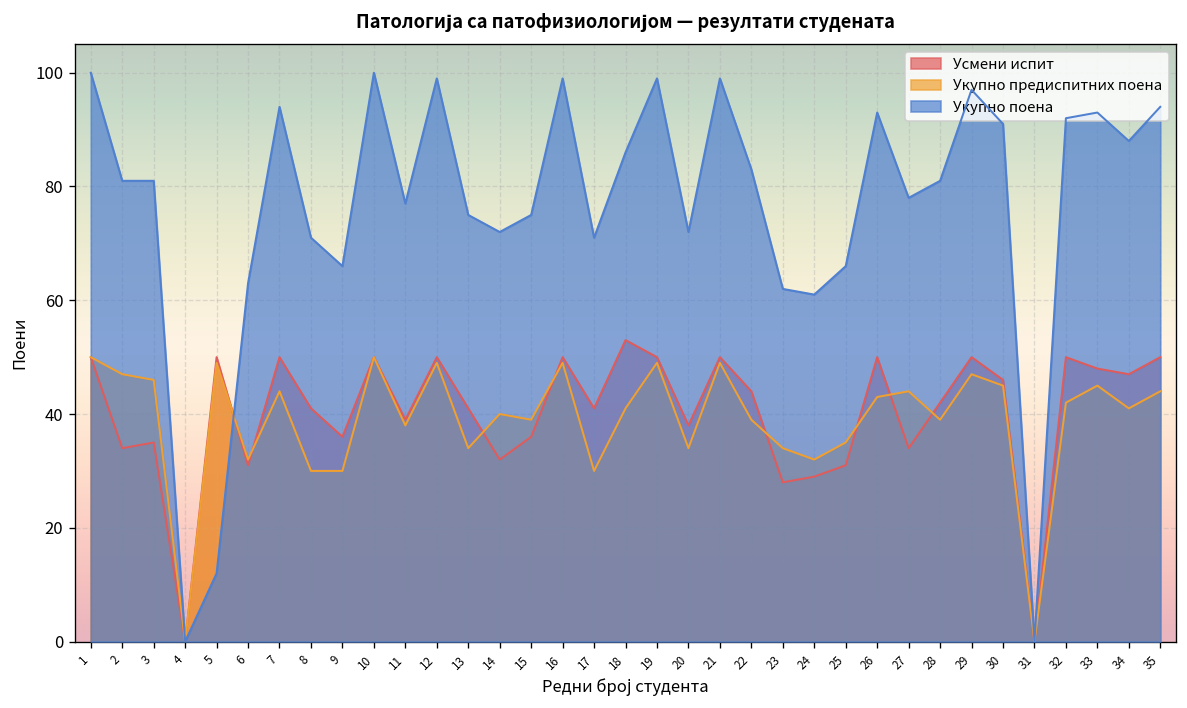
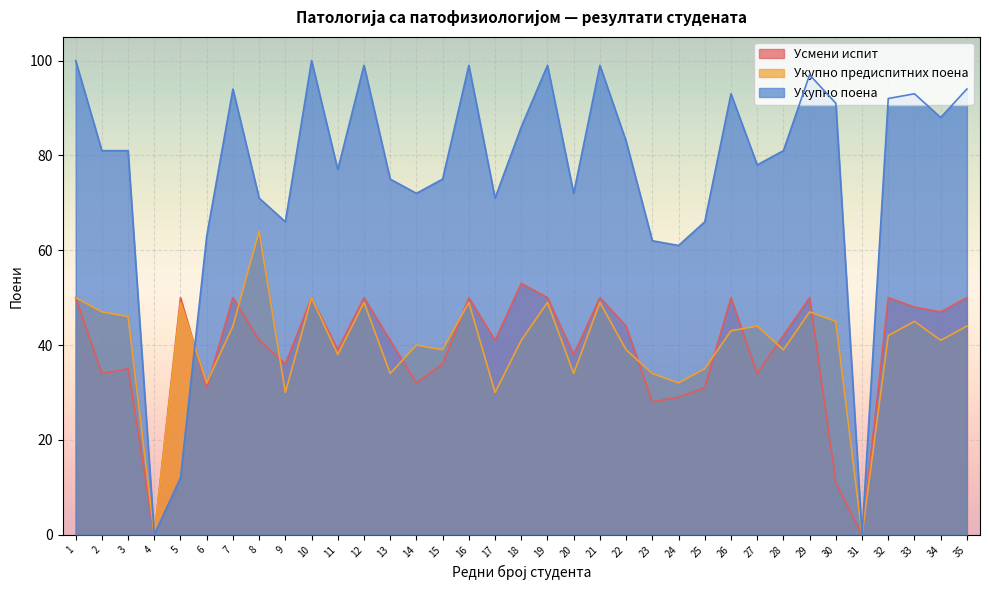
  {
    "Усмени испит": {
      "2": 34,
      "3": 35,
      "5": 50,
      "6": 31,
      "7": 50,
      "8": 41,
      "9": 36,
      "11": 39,
      "12": 50,
      "13": 41,
      "14": 32,
      "15": 36,
      "16": 50,
      "17": 41,
      "18": 53,
      "19": 50,
      "20": 38,
      "21": 50,
      "22": 44,
      "23": 28,
      "24": 29,
      "25": 31,
      "26": 50,
      "27": 34,
      "28": 42,
      "29": 50,
-     "30": 46,
+     "30": 11,
      "32": 50,
      "33": 48,
      "34": 47,
      "35": 50
    },
    "Укупно предиспитних поена": {
      "2": 47,
      "3": 46,
      "5": 49,
      "6": 32,
      "7": 44,
-     "8": 30,
+     "8": 64,
      "9": 30,
      "11": 38,
      "12": 49,
      "13": 34,
      "14": 40,
      "15": 39,
      "16": 49,
      "17": 30,
      "18": 41,
      "19": 49,
      "20": 34,
      "21": 49,
      "22": 39,
      "23": 34,
      "24": 32,
      "25": 35,
      "26": 43,
      "27": 44,
      "28": 39,
      "29": 47,
      "30": 45,
      "32": 42,
      "33": 45,
      "34": 41,
      "35": 44
    },
    "Укупно поена": {
      "1": 100,
      "2": 81,
      "3": 81,
      "5": 12,
      "6": 63,
      "7": 94,
      "8": 71,
      "9": 66,
      "10": 100,
      "11": 77,
      "12": 99,
      "13": 75,
      "14": 72,
      "15": 75,
      "16": 99,
      "17": 71,
      "18": 86,
      "19": 99,
      "20": 72,
      "21": 99,
      "22": 83,
      "23": 62,
      "24": 61,
      "25": 66,
      "26": 93,
      "27": 78,
      "28": 81,
      "34": 88
    }
  }
